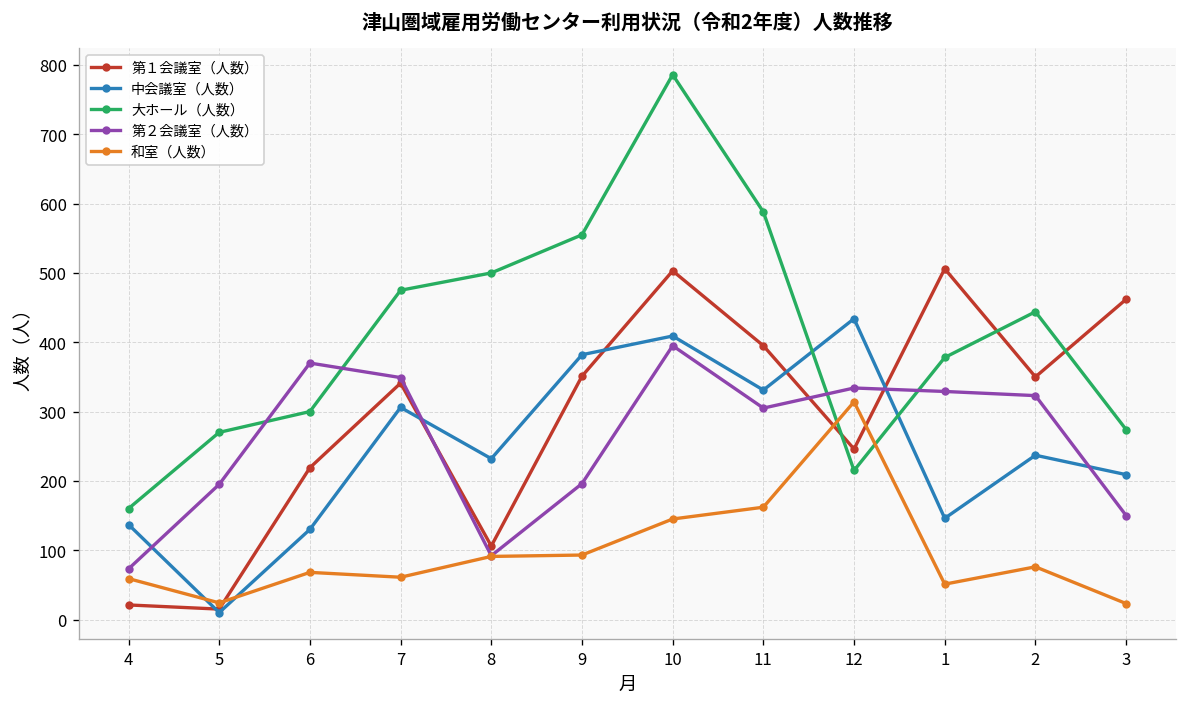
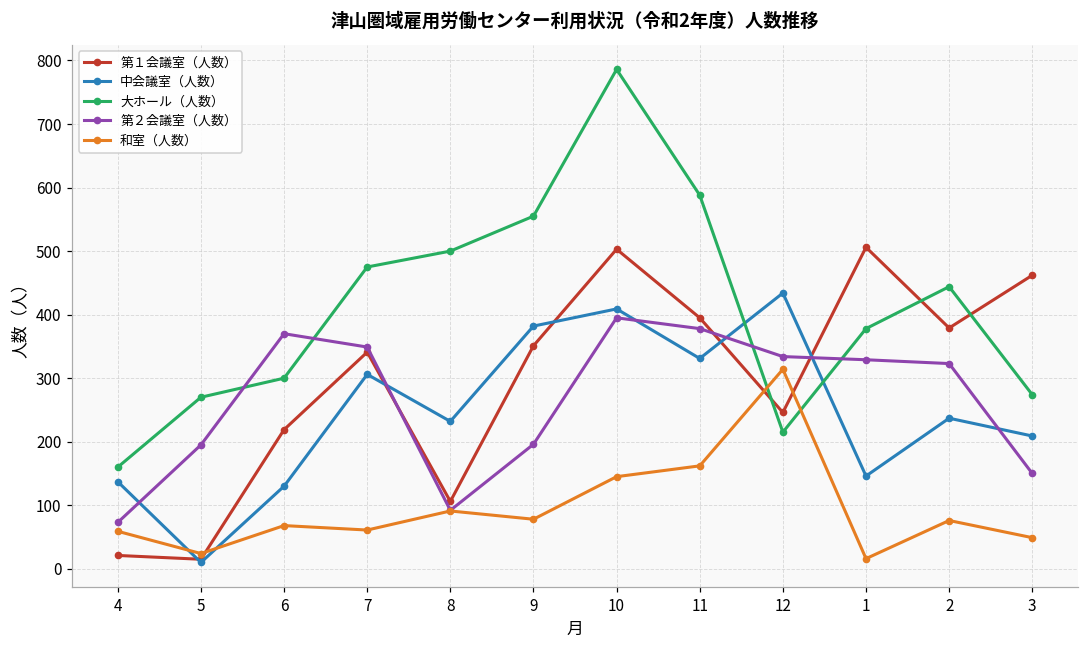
  {
    "第１会議室（人数）": {
      "4": 20,
      "5": 20,
      "6": 220,
      "7": 340,
      "8": 110,
      "9": 350,
      "10": 500,
      "11": 400,
      "12": 250,
      "1": 510,
-     "2": 350,
+     "2": 380,
      "3": 460
    },
    "中会議室（人数）": {
      "4": 140,
      "5": 10,
      "6": 130,
      "7": 310,
      "8": 230,
      "9": 380,
      "10": 410,
      "11": 330,
      "12": 430,
      "1": 150,
      "2": 240,
      "3": 210
    },
    "大ホール（人数）": {
      "4": 160,
      "5": 270,
      "6": 300,
      "7": 480,
      "8": 500,
      "9": 560,
      "10": 790,
      "11": 590,
      "12": 220,
      "1": 380,
      "2": 440,
      "3": 270
    },
    "第２会議室（人数）": {
      "4": 70,
      "5": 200,
      "6": 370,
      "7": 350,
      "9": 200,
      "10": 400,
-     "11": 310,
+     "11": 380,
      "12": 330,
      "1": 330,
      "2": 320,
      "3": 150
    },
    "和室（人数）": {
      "4": 60,
      "5": 20,
      "6": 70,
      "7": 60,
-     "9": 90,
+     "9": 80,
      "10": 150,
      "11": 160,
      "12": 310,
-     "1": 50,
+     "1": 20,
      "2": 80,
-     "3": 20
+     "3": 50
    }
  }
